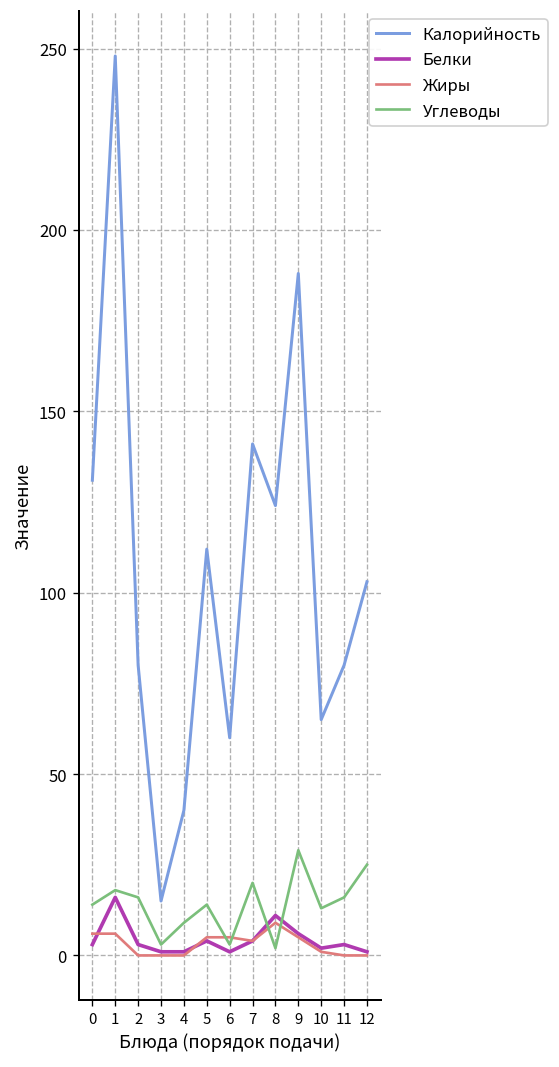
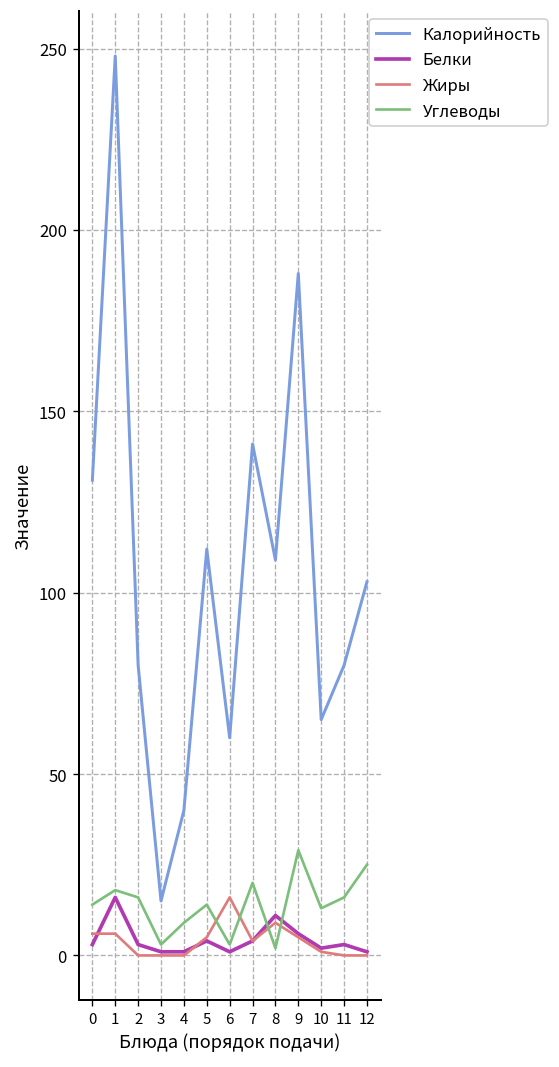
  {
    "Калорийность": {
      "0": 131,
      "1": 248,
      "2": 80,
      "3": 15,
      "4": 40,
      "5": 112,
      "6": 60,
      "7": 141,
-     "8": 124,
+     "8": 109,
      "9": 188,
      "10": 65,
      "11": 80,
      "12": 103
    },
    "Белки": {
      "0": 3,
      "1": 16,
      "2": 3,
      "3": 1,
      "4": 1,
      "5": 4,
      "6": 1,
      "8": 11,
      "9": 6,
      "10": 2,
      "11": 3,
      "12": 1
    },
    "Жиры": {
      "0": 6,
      "1": 6,
      "2": 0,
      "3": 0,
      "4": 0,
      "5": 5,
-     "6": 5,
+     "6": 16,
      "8": 9,
      "9": 5,
      "10": 1,
      "11": 0,
      "12": 0
    },
    "Углеводы": {
      "0": 14,
      "1": 18,
      "2": 16,
      "3": 3,
      "4": 9,
      "5": 14,
      "6": 3,
      "7": 20,
      "8": 2,
      "9": 29,
      "10": 13,
      "11": 16,
      "12": 25
    }
  }
